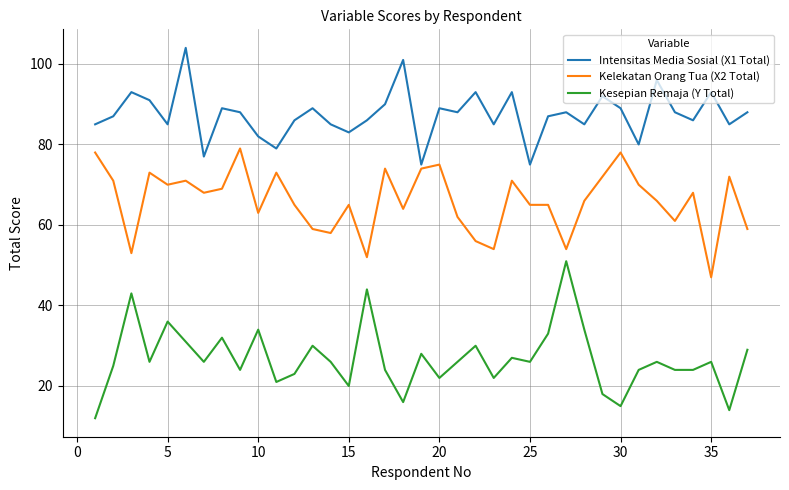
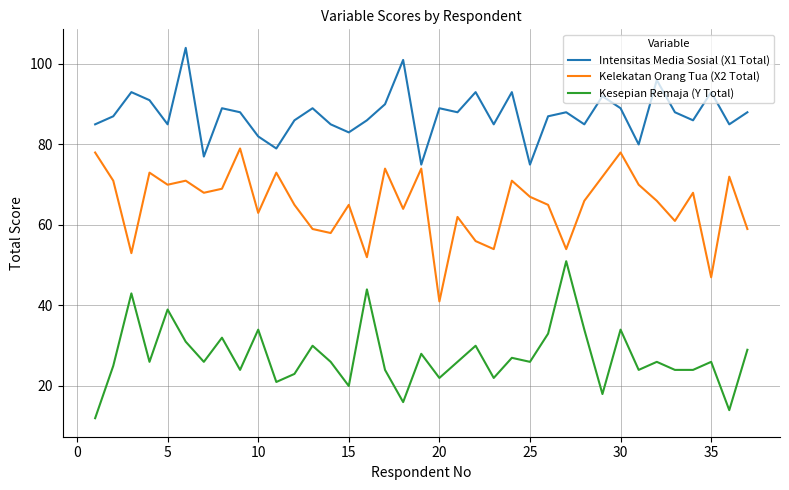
  {
    "Intensitas Media Sosial (X1 Total)": {
      "5": 85,
      "10": 82,
      "15": 83,
      "20": 89,
      "25": 75,
      "30": 89
    },
    "Kelekatan Orang Tua (X2 Total)": {
      "5": 70,
      "10": 63,
      "15": 65,
-     "20": 75,
-     "25": 65,
+     "20": 41,
+     "25": 67,
      "30": 78,
      "35": 47
    },
    "Kesepian Remaja (Y Total)": {
-     "5": 36,
+     "5": 39,
      "10": 34,
      "15": 20,
      "20": 22,
      "25": 26,
-     "30": 15,
+     "30": 34,
      "35": 26
    }
  }
